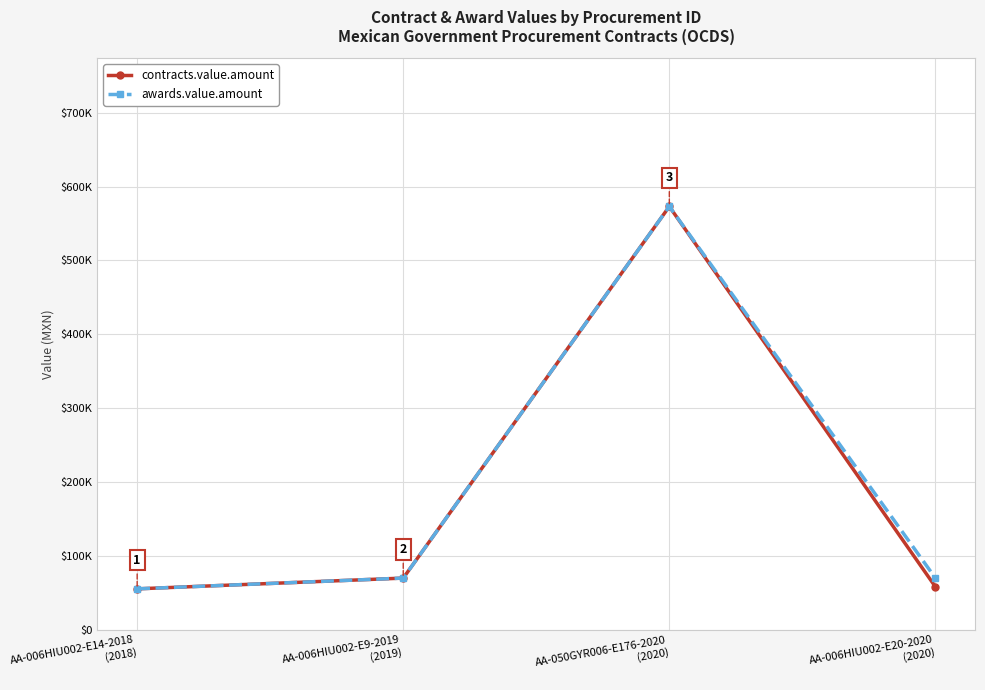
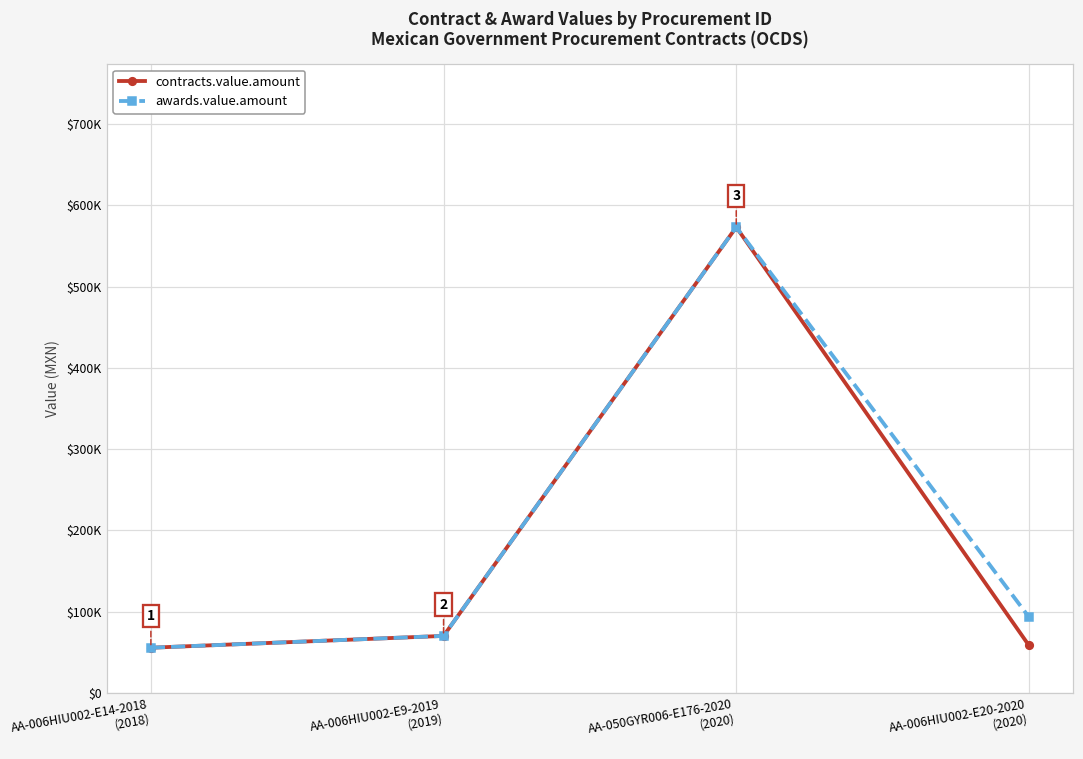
  {
    "contracts.value.amount": {
      "AA-006HIU002-E20-2020 (2020)": "$60000"
    },
    "awards.value.amount": {
-     "AA-006HIU002-E20-2020 (2020)": "$70000"
+     "AA-006HIU002-E20-2020 (2020)": "$90000"
    }
  }
